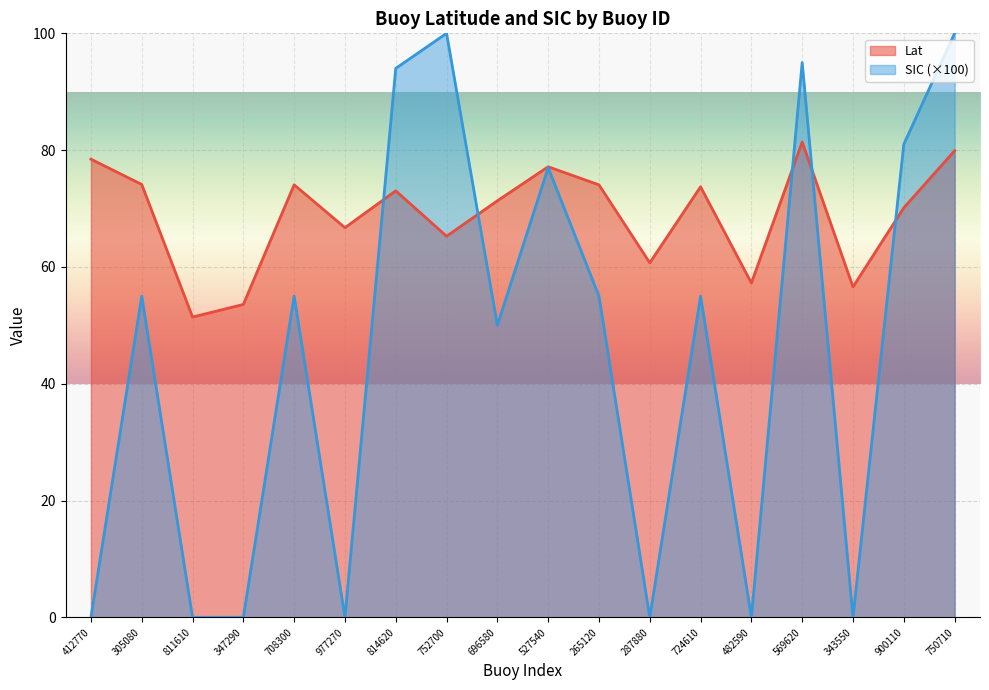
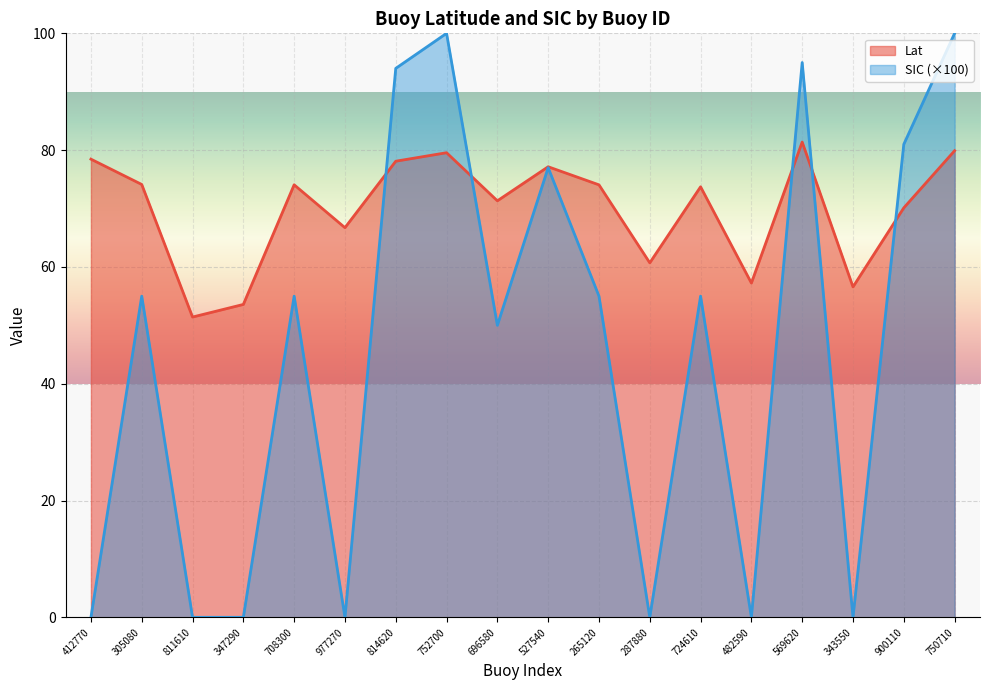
  {
    "Lat": {
      "412770": 78,
      "305080": 74,
      "811610": 51,
      "347290": 54,
      "708300": 74,
      "977270": 67,
-     "814620": 73,
-     "752700": 65,
+     "814620": 78,
+     "752700": 80,
      "696580": 71,
      "265120": 74,
      "287880": 61,
      "724610": 74,
      "482590": 57,
      "569620": 81,
      "343550": 57,
      "900110": 70,
      "750710": 80
    },
    "SIC (×100)": {
      "412770": 0,
      "305080": 55,
      "811610": 0,
      "347290": 0,
      "708300": 55,
      "977270": 0,
      "814620": 94,
      "752700": 100,
      "696580": 50,
      "265120": 55,
      "287880": 0,
      "724610": 55,
      "482590": 0,
      "569620": 95,
      "343550": 0,
      "900110": 81,
      "750710": 100
    }
  }
